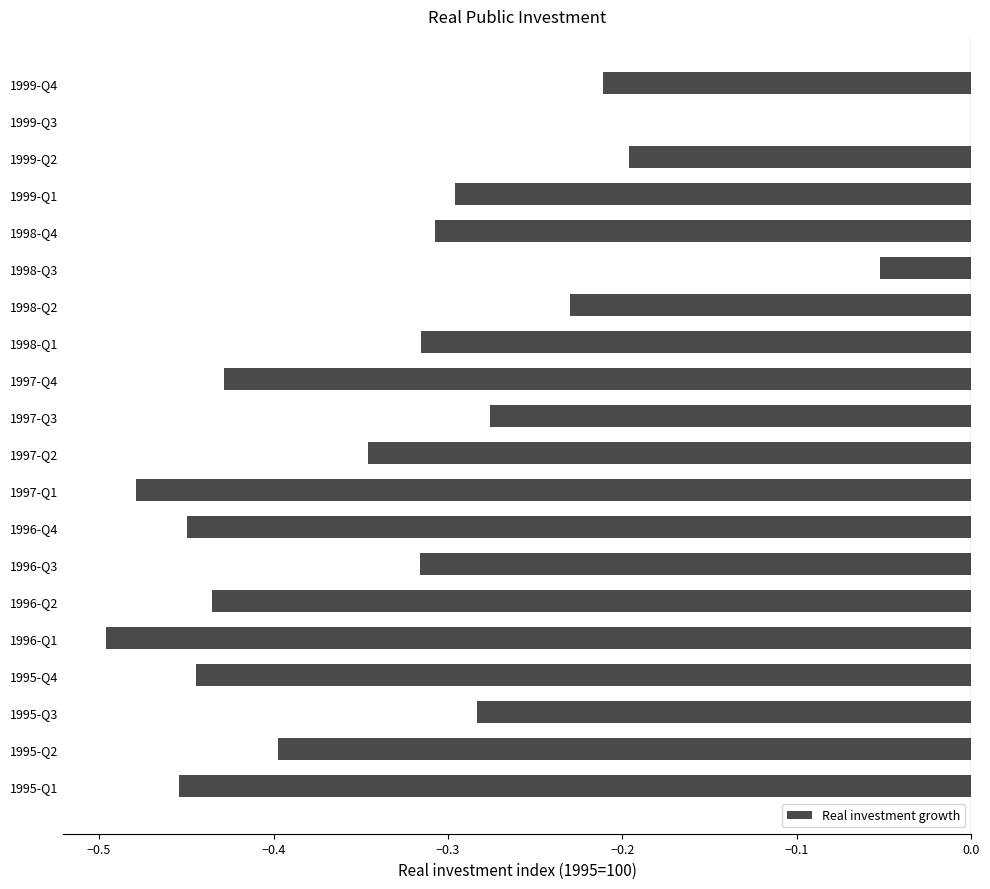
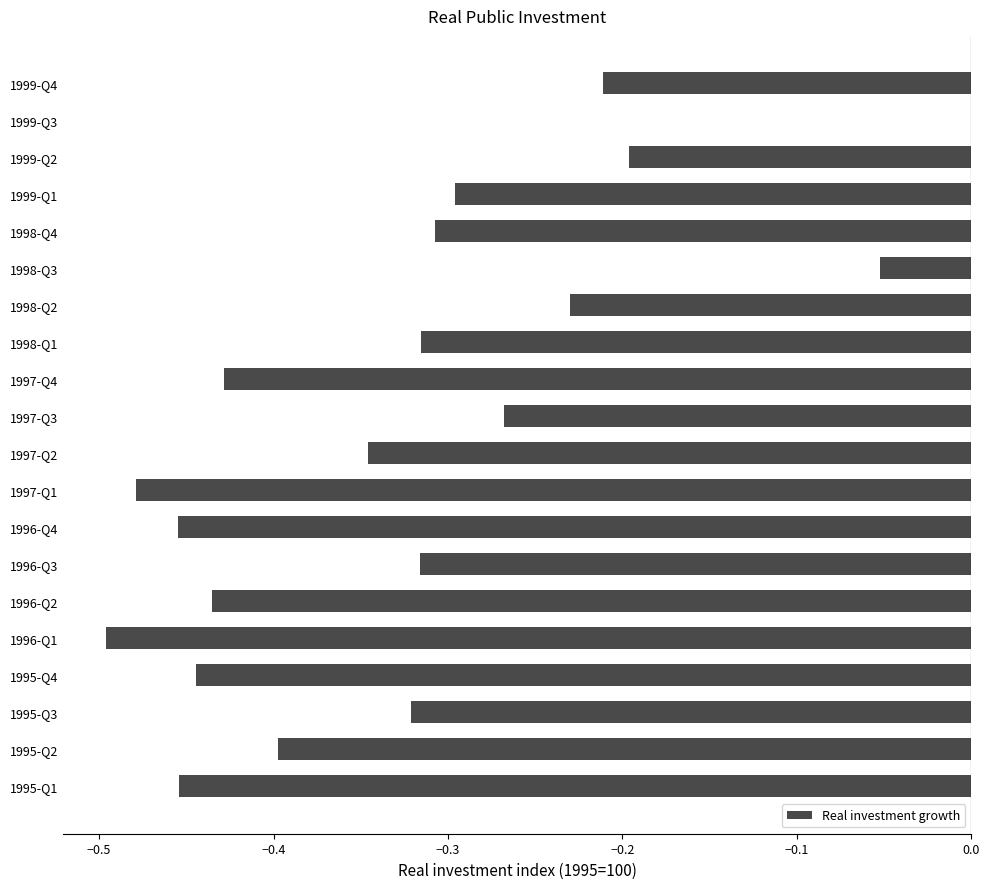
  {
    "1999-Q4": -0.211,
    "1999-Q3": 0.000,
    "1999-Q2": -0.196,
    "1999-Q1": -0.296,
    "1998-Q4": -0.308,
    "1998-Q3": -0.052,
    "1998-Q2": -0.230,
    "1998-Q1": -0.316,
    "1997-Q4": -0.428,
-   "1997-Q3": -0.276,
+   "1997-Q3": -0.268,
    "1997-Q2": -0.346,
    "1997-Q1": -0.479,
-   "1996-Q4": -0.450,
+   "1996-Q4": -0.455,
    "1996-Q3": -0.316,
    "1996-Q2": -0.435,
    "1996-Q1": -0.496,
    "1995-Q4": -0.444,
-   "1995-Q3": -0.283,
+   "1995-Q3": -0.321,
    "1995-Q2": -0.398,
    "1995-Q1": -0.454
  }
